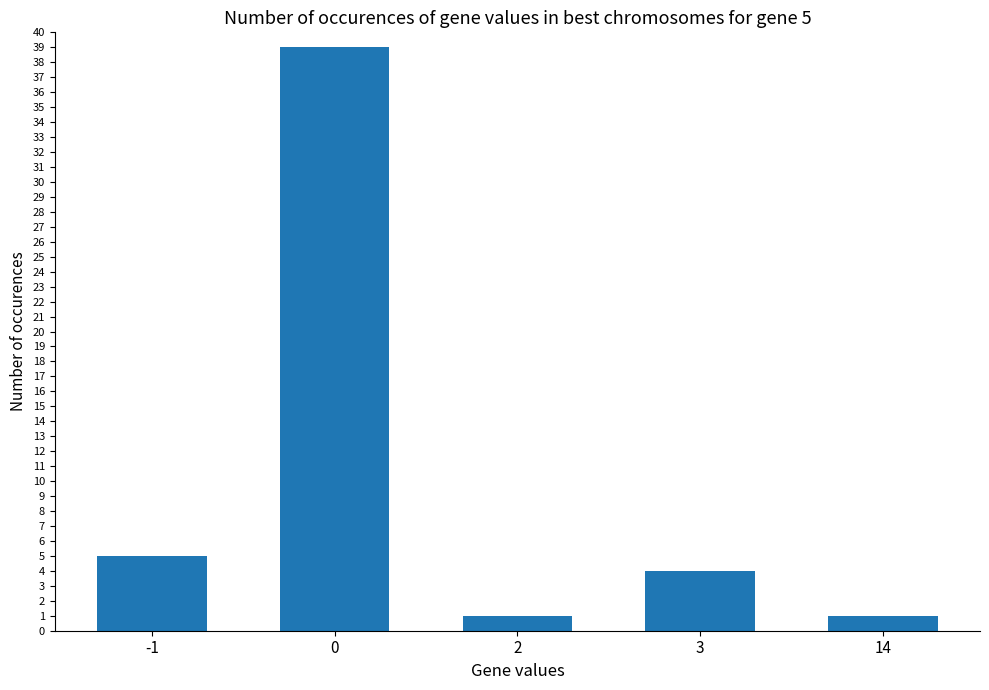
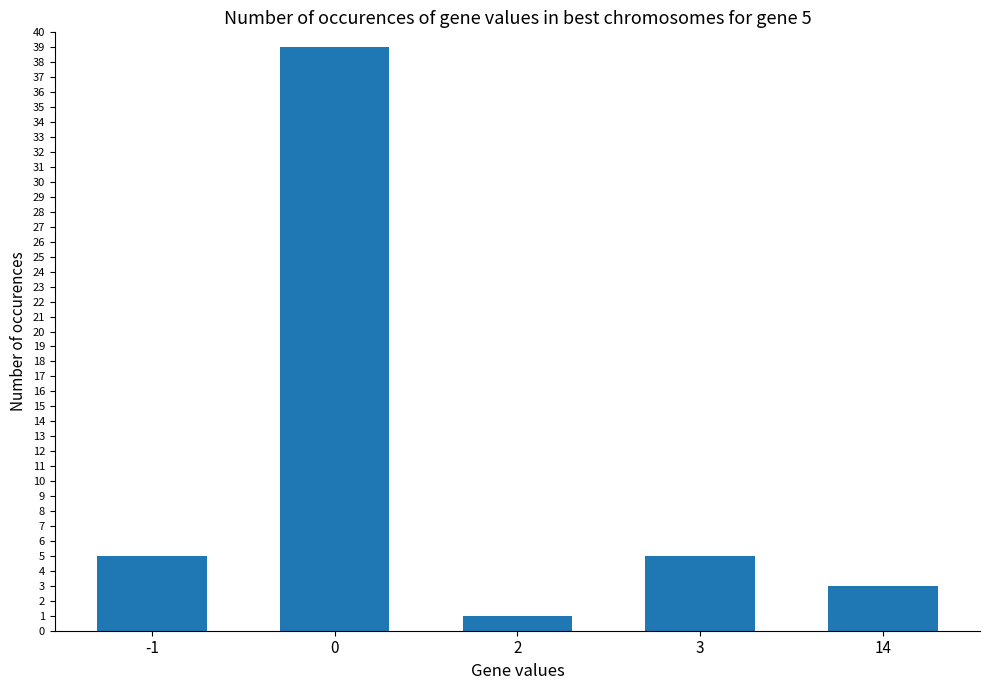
  {
    "-1": 5,
    "0": 39,
    "2": 1,
-   "3": 4,
-   "14": 1
+   "3": 5,
+   "14": 3
  }
